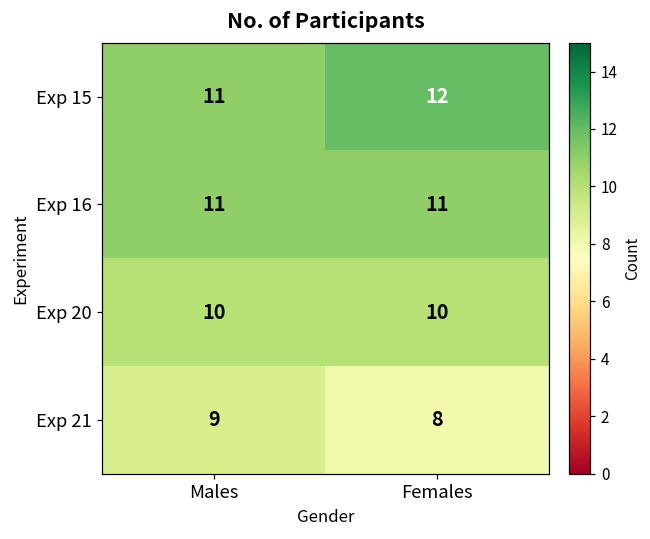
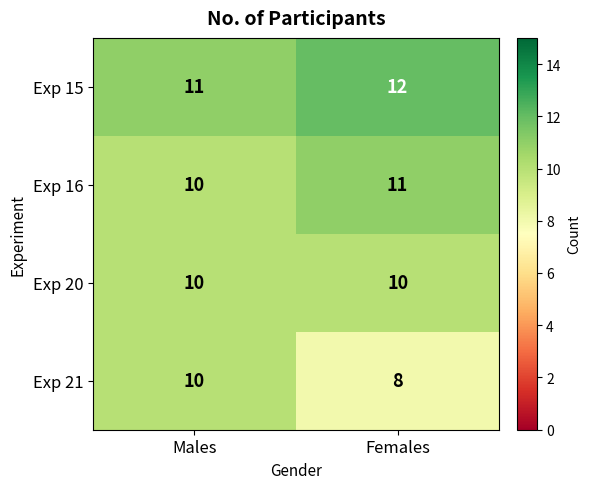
  {
    "Exp 15": {
      "Males": 11,
      "Females": 12
    },
    "Exp 16": {
-     "Males": 11,
+     "Males": 10,
      "Females": 11
    },
    "Exp 20": {
      "Males": 10,
      "Females": 10
    },
    "Exp 21": {
-     "Males": 9,
+     "Males": 10,
      "Females": 8
    }
  }
